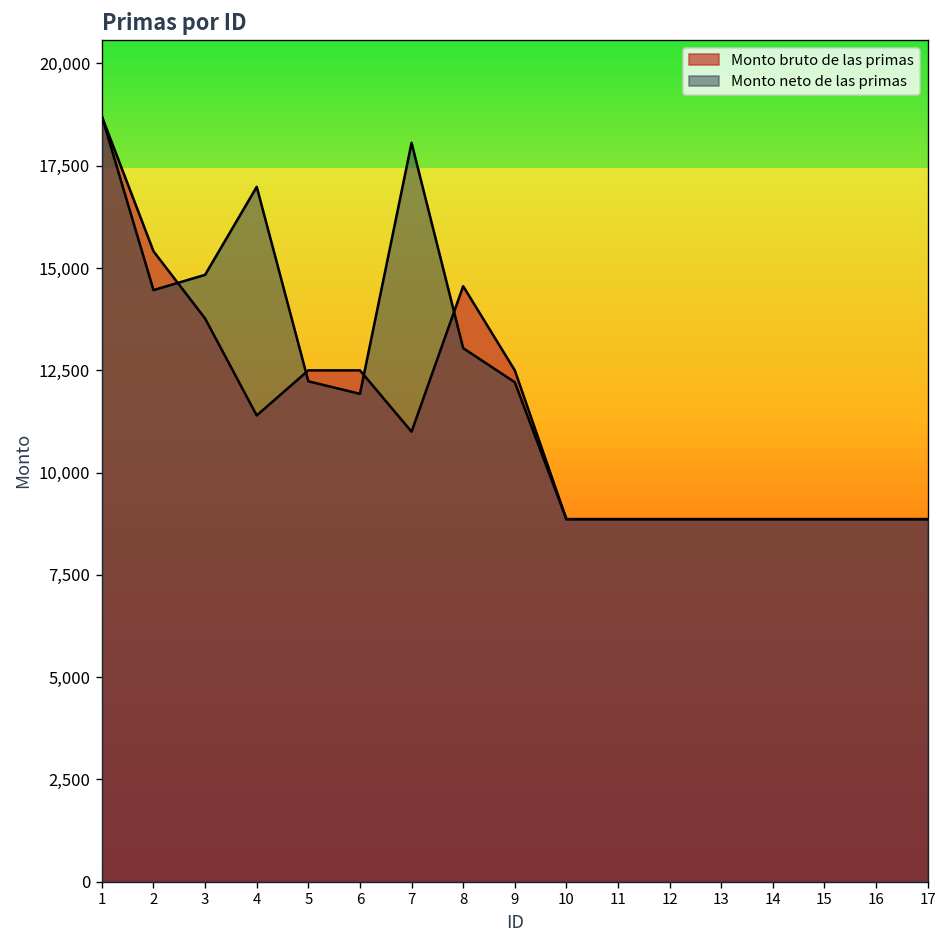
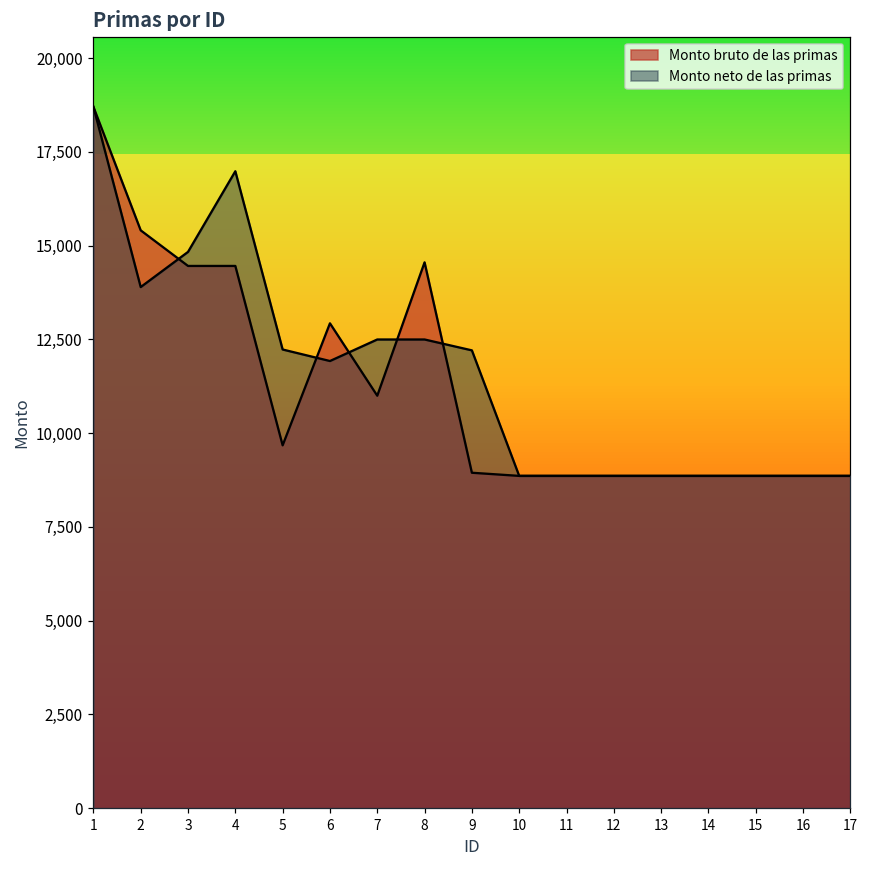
  {
    "Monto bruto de las primas": {
      "2": "15,400",
-     "3": "13,800",
-     "4": "11,400",
-     "5": "12,500",
-     "6": "12,500",
+     "3": "14,500",
+     "4": "14,500",
+     "5": "9,700",
+     "6": "12,900",
      "7": "11,000",
      "8": "14,600",
-     "9": "12,500"
+     "9": "8,900"
    },
    "Monto neto de las primas": {
-     "2": "14,500",
+     "2": "13,900",
      "3": "14,800",
      "4": "17,000",
      "5": "12,200",
      "6": "11,900",
-     "7": "18,100",
-     "8": "13,000",
+     "7": "12,500",
+     "8": "12,500",
      "9": "12,200"
    }
  }
